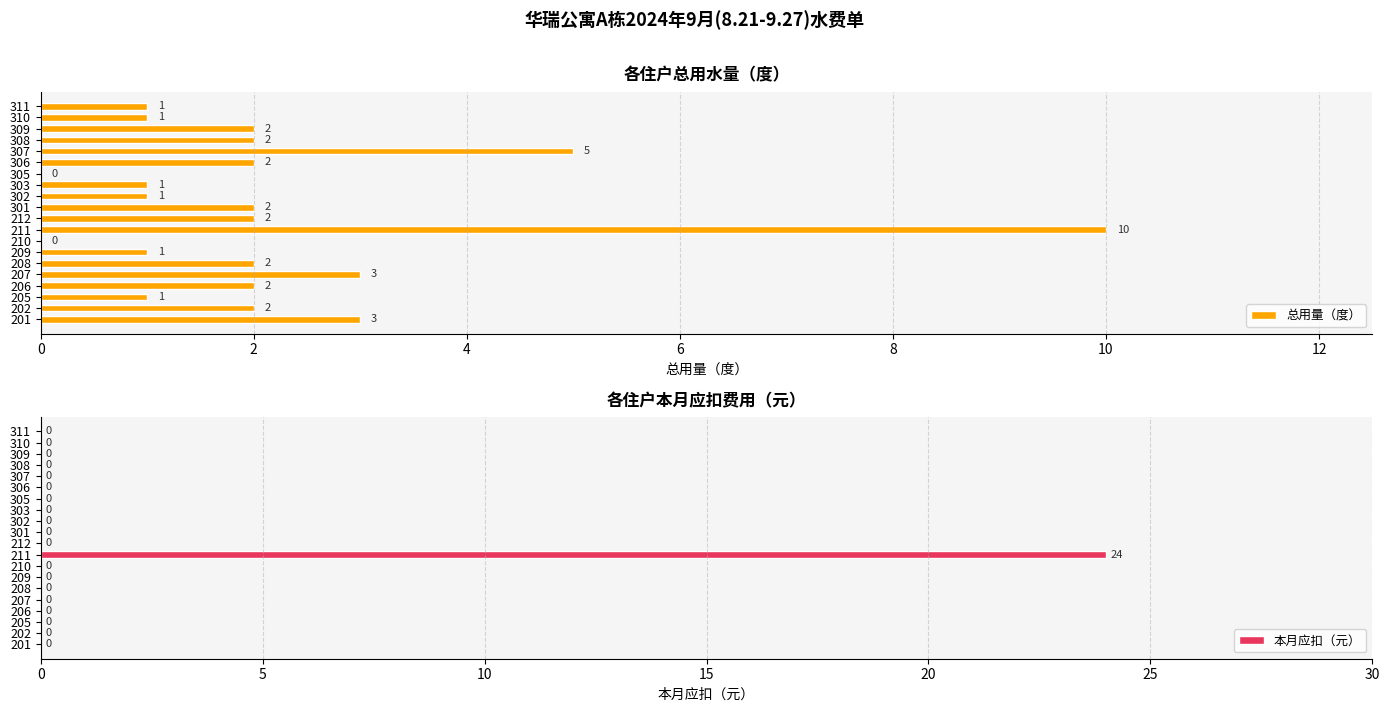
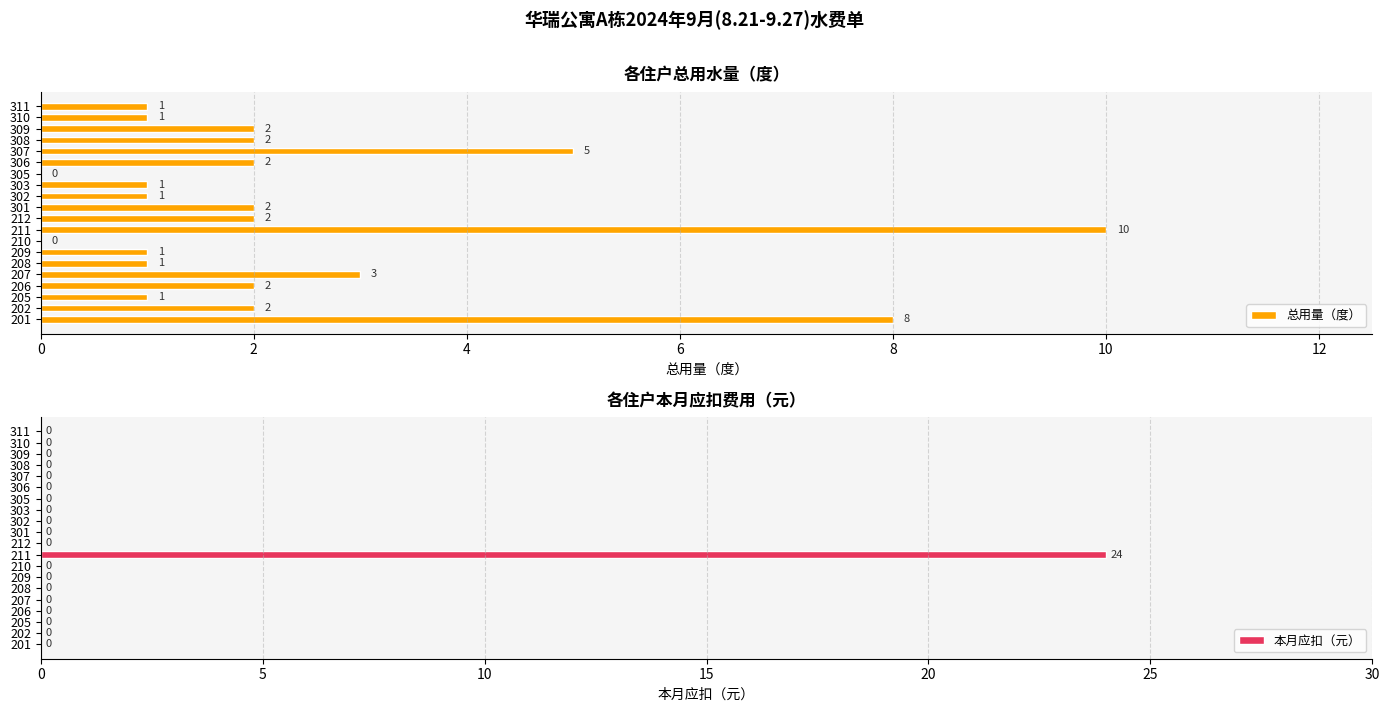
  {
    "各住户总用水量（度）": {
      "311": 1,
      "310": 1,
      "309": 2,
      "308": 2,
      "307": 5,
      "306": 2,
      "305": 0,
      "303": 1,
      "302": 1,
      "301": 2,
      "212": 2,
      "211": 10,
      "210": 0,
      "209": 1,
-     "208": 2,
+     "208": 1,
      "207": 3,
      "206": 2,
      "205": 1,
      "202": 2,
-     "201": 3
+     "201": 8
    },
    "各住户本月应扣费用（元）": {
      "311": 0,
      "310": 0,
      "309": 0,
      "308": 0,
      "307": 0,
      "306": 0,
      "305": 0,
      "303": 0,
      "302": 0,
      "301": 0,
      "212": 0,
      "211": 24,
      "210": 0,
      "209": 0,
      "208": 0,
      "207": 0,
      "206": 0,
      "205": 0,
      "202": 0,
      "201": 0
    }
  }
